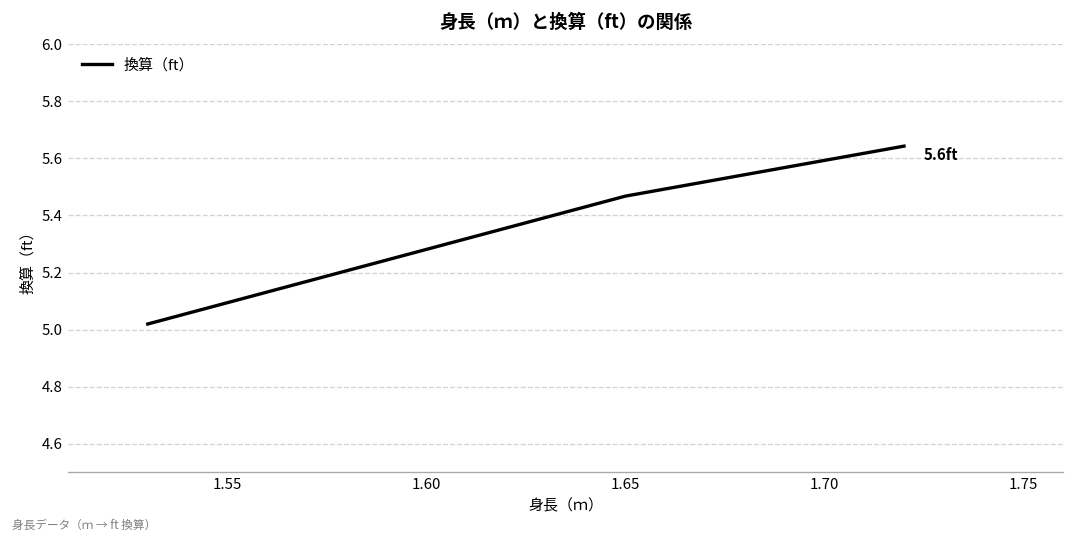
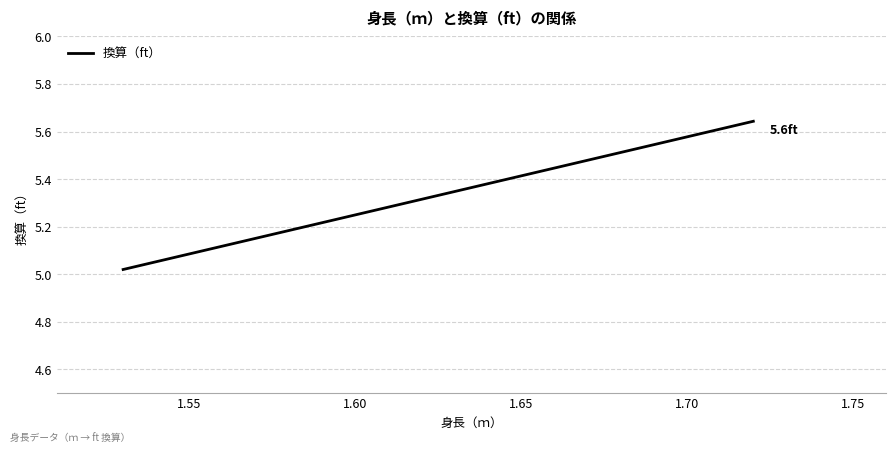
  {
-   "1.65": 5.47
+   "1.65": 5.41
  }
